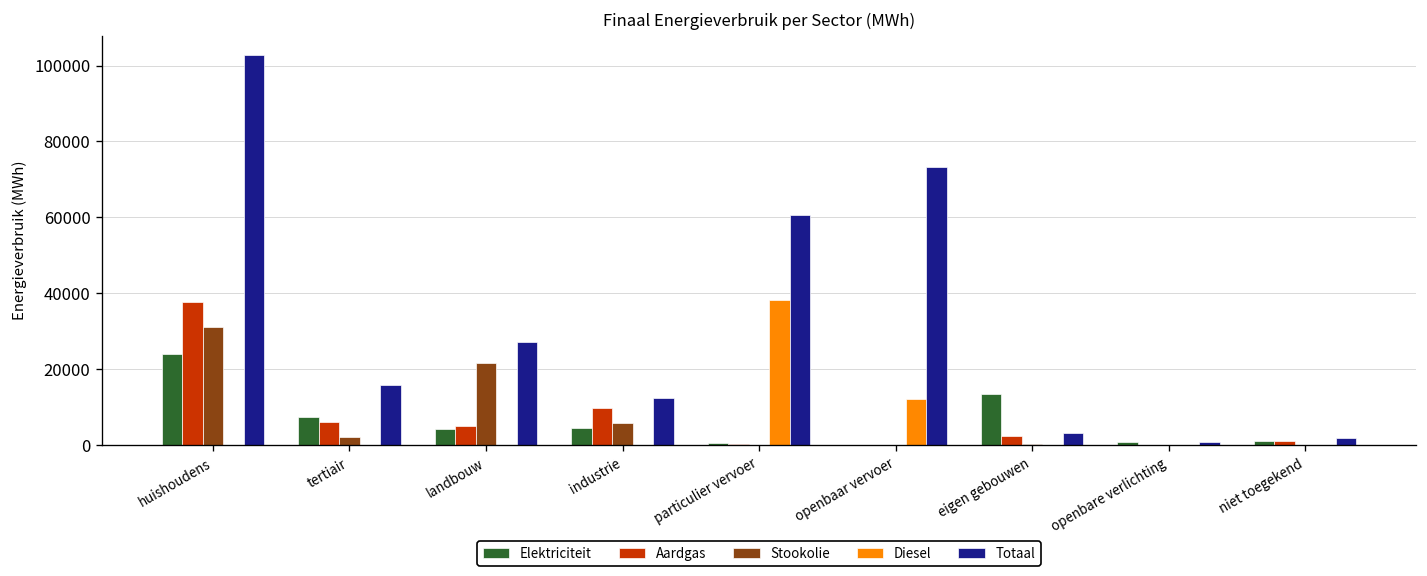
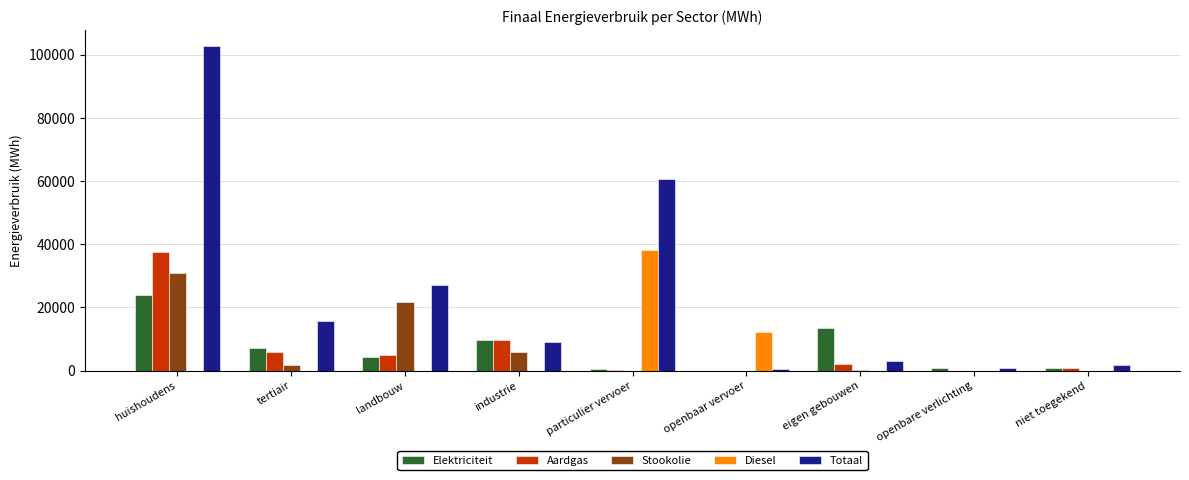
  {
    "Elektriciteit": {
      "huishoudens": 24000,
      "tertiair": 7000,
      "landbouw": 4000,
-     "industrie": 4000,
+     "industrie": 10000,
      "eigen gebouwen": 13000,
      "niet toegekend": 1000
    },
    "Aardgas": {
      "huishoudens": 38000,
      "tertiair": 6000,
      "landbouw": 5000,
      "industrie": 10000,
      "openbaar vervoer": 0,
      "eigen gebouwen": 2000,
      "openbare verlichting": 0,
      "niet toegekend": 1000
    },
    "Stookolie": {
      "huishoudens": 31000,
      "tertiair": 2000,
      "landbouw": 22000,
      "industrie": 6000,
      "particulier vervoer": 0,
      "openbaar vervoer": 0,
      "openbare verlichting": 0,
      "niet toegekend": 0
    },
    "Diesel": {
      "huishoudens": 0,
      "tertiair": 0,
      "landbouw": 0,
      "industrie": 0,
      "particulier vervoer": 38000,
      "openbaar vervoer": 12000,
      "eigen gebouwen": 0,
      "openbare verlichting": 0,
      "niet toegekend": 0
    },
    "Totaal": {
      "huishoudens": 103000,
      "tertiair": 16000,
      "landbouw": 27000,
-     "industrie": 12000,
+     "industrie": 9000,
      "particulier vervoer": 61000,
-     "openbaar vervoer": 73000,
+     "openbaar vervoer": 0,
      "eigen gebouwen": 3000,
      "niet toegekend": 2000
    }
  }
